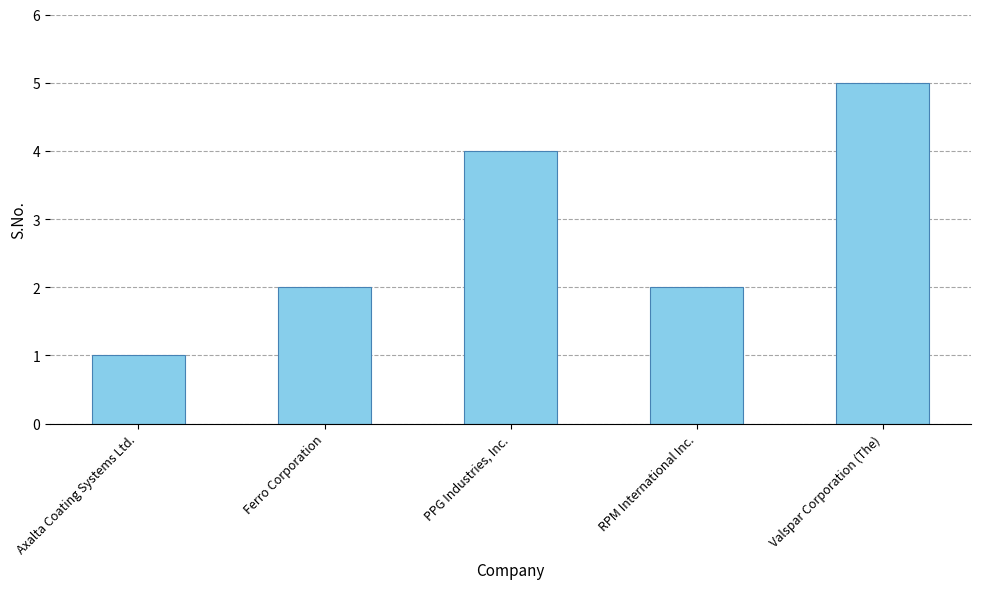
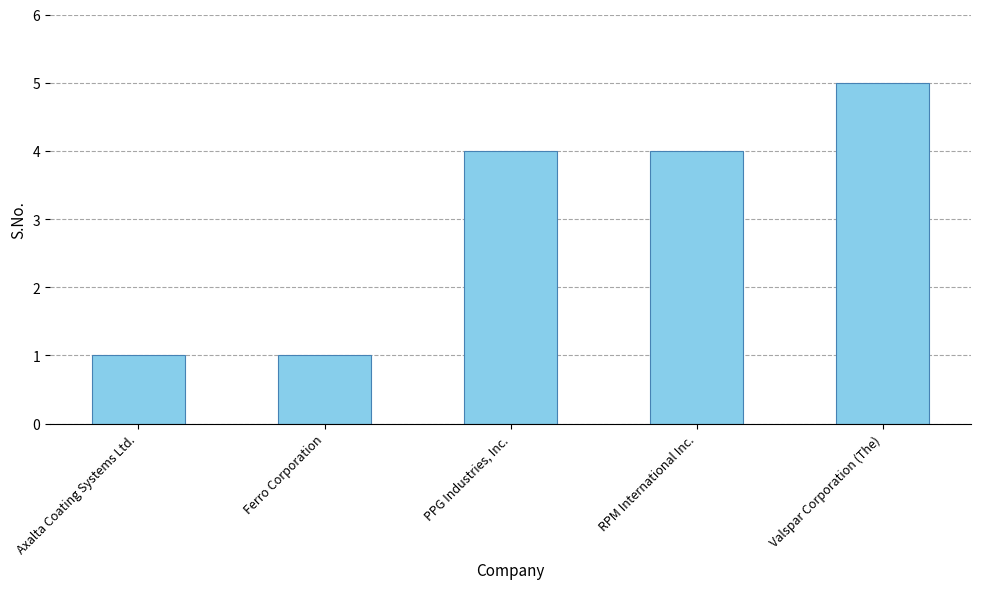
  {
    "Axalta Coating Systems Ltd.": 1,
-   "Ferro Corporation": 2,
+   "Ferro Corporation": 1,
    "PPG Industries, Inc.": 4,
-   "RPM International Inc.": 2,
+   "RPM International Inc.": 4,
    "Valspar Corporation (The)": 5
  }
